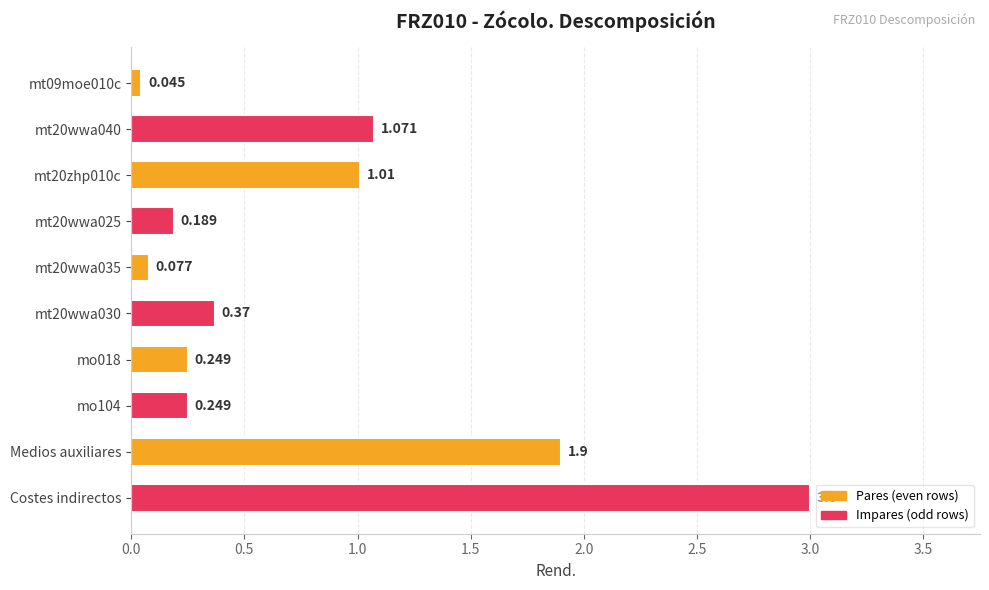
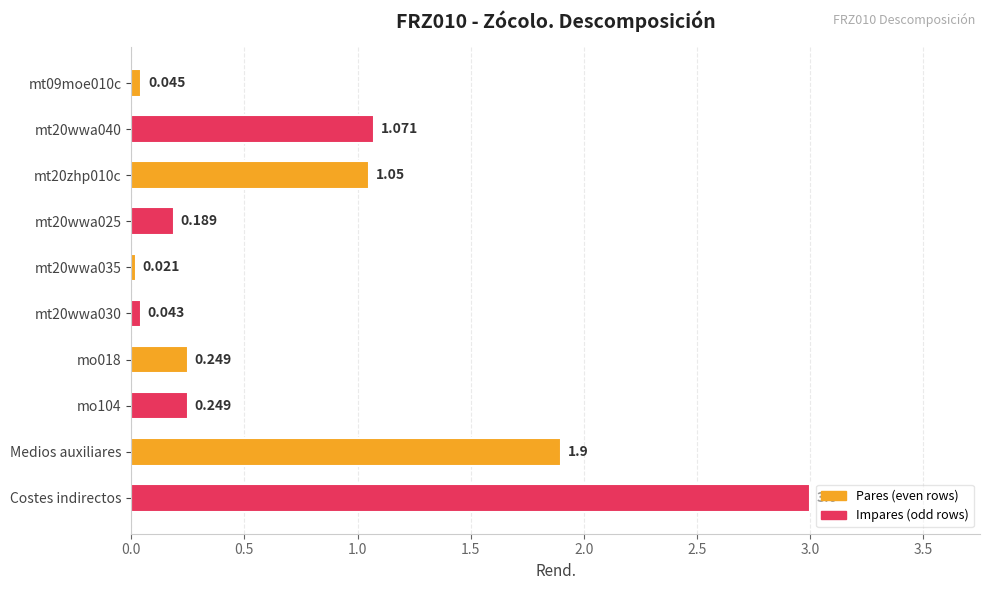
  {
    "mt09moe010c": 0.045,
    "mt20wwa040": 1.071,
-   "mt20zhp010c": 1.01,
+   "mt20zhp010c": 1.05,
    "mt20wwa025": 0.189,
-   "mt20wwa035": 0.077,
-   "mt20wwa030": 0.37,
+   "mt20wwa035": 0.021,
+   "mt20wwa030": 0.043,
    "mo018": 0.249,
    "mo104": 0.249,
    "Medios auxiliares": 1.9
  }
